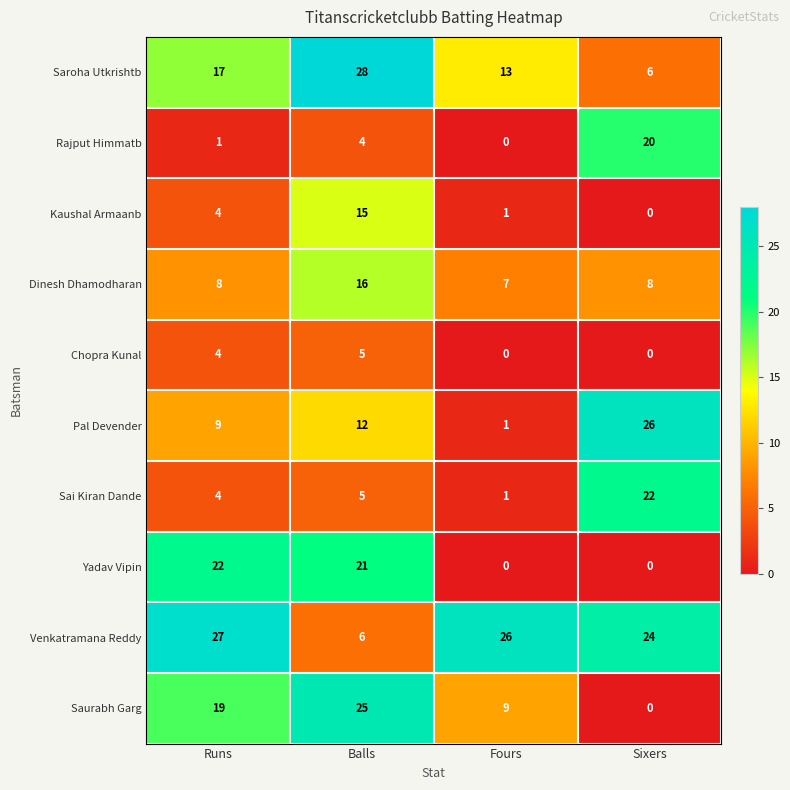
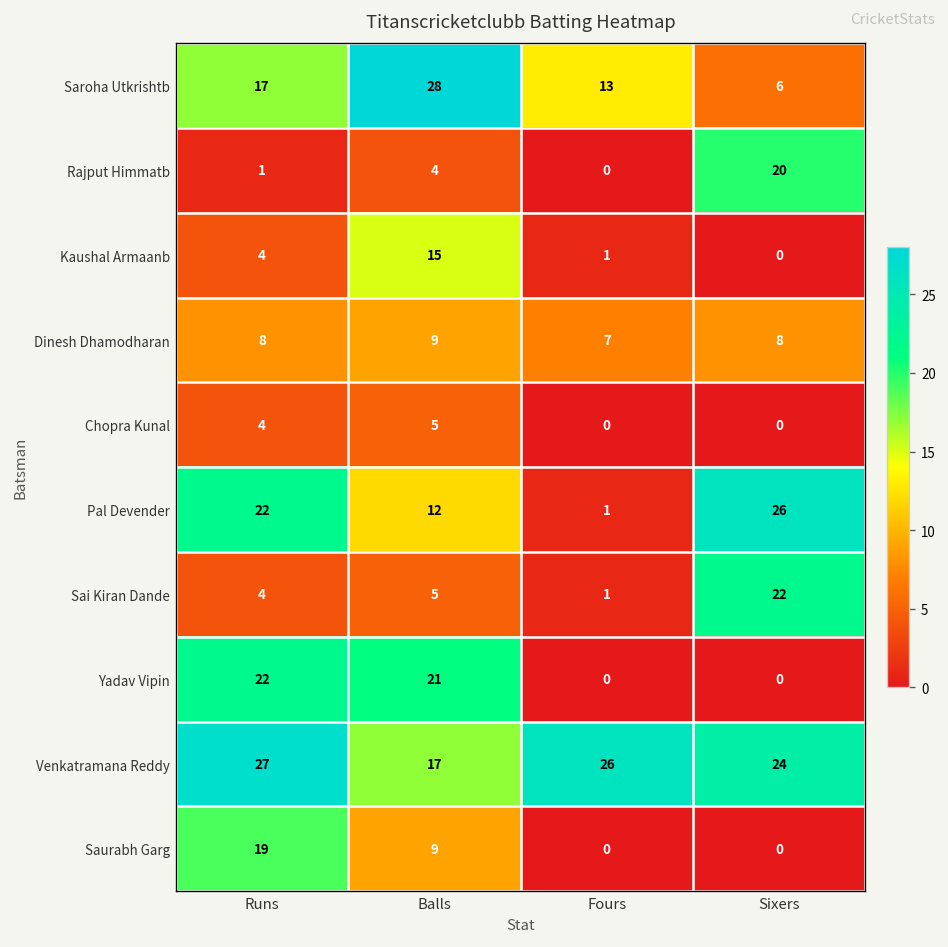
  {
    "Saroha Utkrishtb": {
      "Runs": 17,
      "Balls": 28,
      "Fours": 13,
      "Sixers": 6
    },
    "Rajput Himmatb": {
      "Runs": 1,
      "Balls": 4,
      "Fours": 0,
      "Sixers": 20
    },
    "Kaushal Armaanb": {
      "Runs": 4,
      "Balls": 15,
      "Fours": 1,
      "Sixers": 0
    },
    "Dinesh Dhamodharan": {
      "Runs": 8,
-     "Balls": 16,
+     "Balls": 9,
      "Fours": 7,
      "Sixers": 8
    },
    "Chopra Kunal": {
      "Runs": 4,
      "Balls": 5,
      "Fours": 0,
      "Sixers": 0
    },
    "Pal Devender": {
-     "Runs": 9,
+     "Runs": 22,
      "Balls": 12,
      "Fours": 1,
      "Sixers": 26
    },
    "Sai Kiran Dande": {
      "Runs": 4,
      "Balls": 5,
      "Fours": 1,
      "Sixers": 22
    },
    "Yadav Vipin": {
      "Runs": 22,
      "Balls": 21,
      "Fours": 0,
      "Sixers": 0
    },
    "Venkatramana Reddy": {
      "Runs": 27,
-     "Balls": 6,
+     "Balls": 17,
      "Fours": 26,
      "Sixers": 24
    },
    "Saurabh Garg": {
      "Runs": 19,
-     "Balls": 25,
-     "Fours": 9,
+     "Balls": 9,
+     "Fours": 0,
      "Sixers": 0
    }
  }
